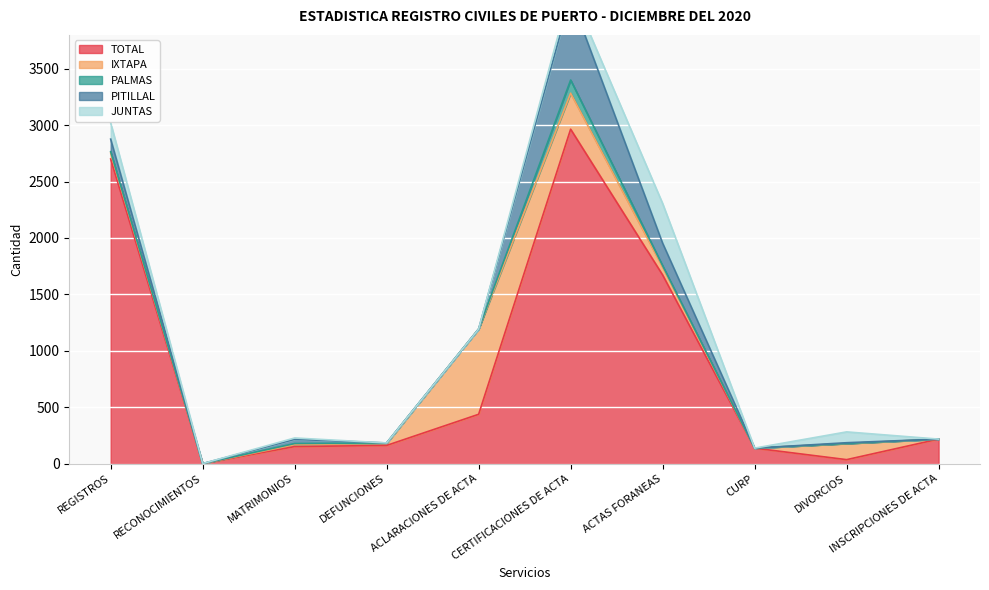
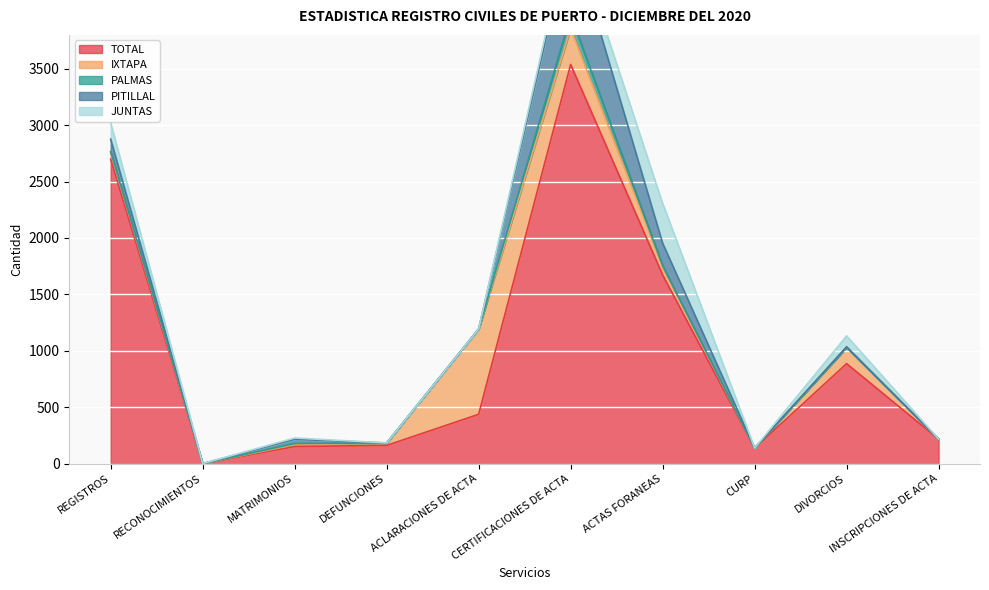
  {
    "TOTAL": {
      "REGISTROS": 2700,
      "ACLARACIONES DE ACTA": 440,
-     "CERTIFICACIONES DE ACTA": 2960,
+     "CERTIFICACIONES DE ACTA": 3540,
      "ACTAS FORANEAS": 1670,
-     "DIVORCIOS": 40
+     "DIVORCIOS": 890
    },
    "JUNTAS": {
      "REGISTROS": 140,
      "ACTAS FORANEAS": 350,
      "DIVORCIOS": 100
    }
  }
